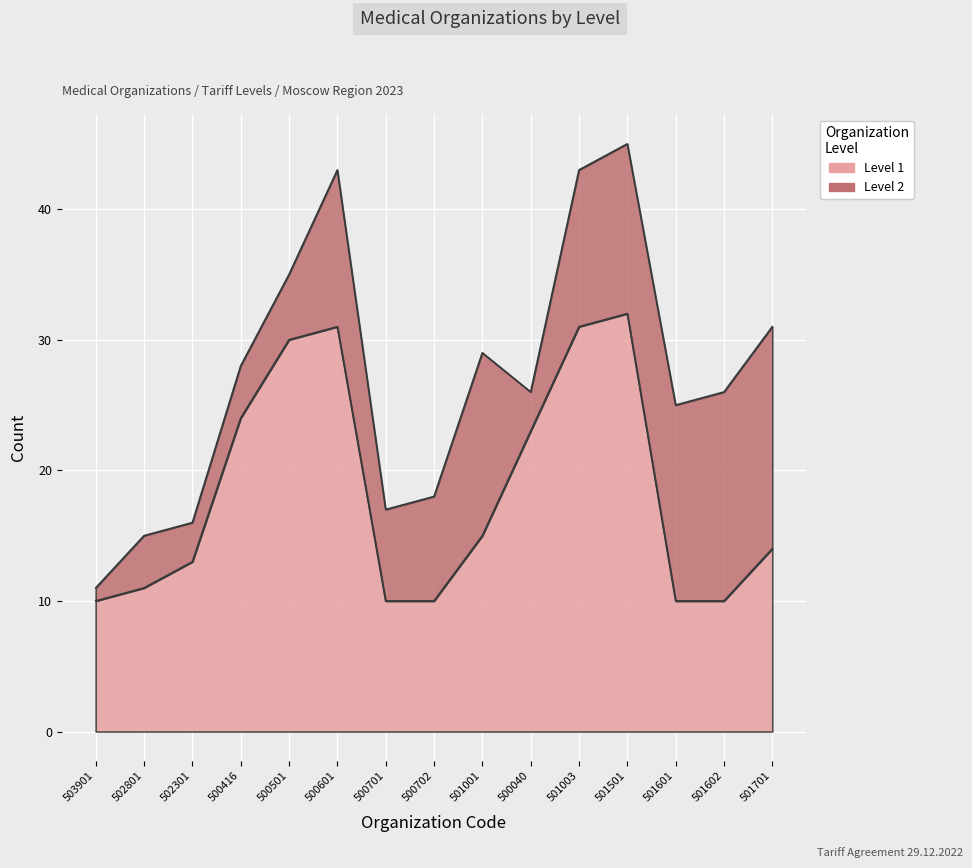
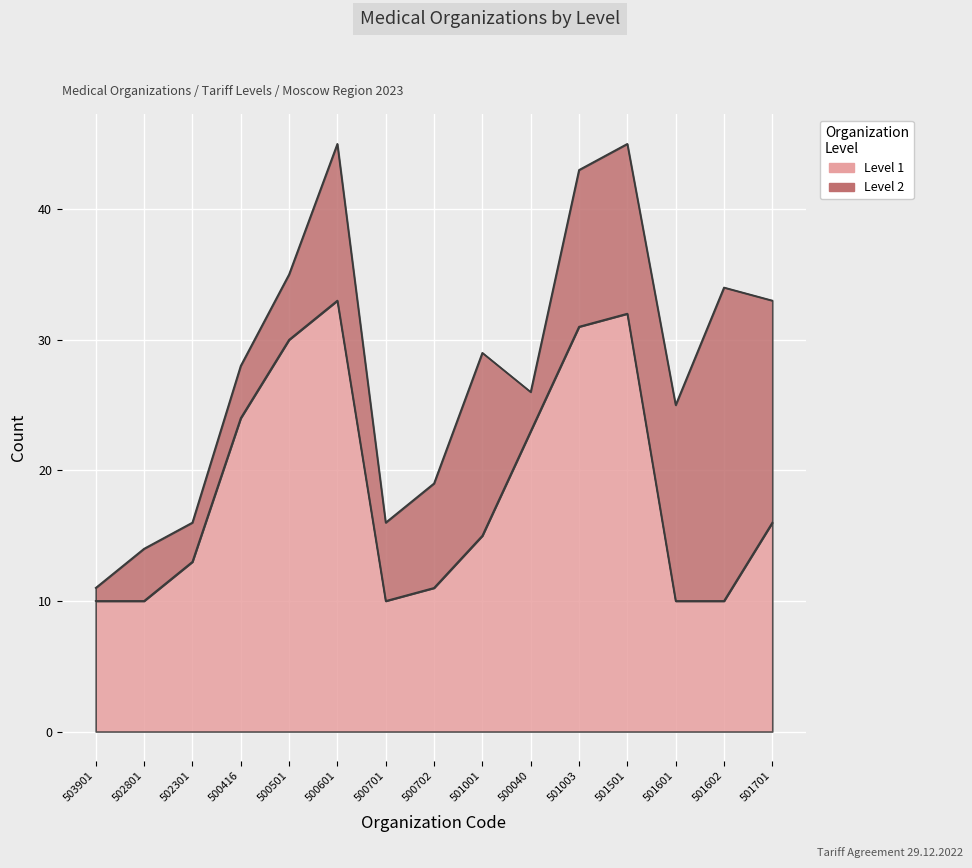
  {
    "Level 1": {
      "503901": 10,
-     "502801": 11,
+     "502801": 10,
      "502301": 13,
      "500416": 24,
      "500501": 30,
-     "500601": 31,
+     "500601": 33,
      "500701": 10,
-     "500702": 10,
+     "500702": 11,
      "501001": 15,
      "500040": 23,
      "501003": 31,
      "501501": 32,
      "501601": 10,
      "501602": 10,
-     "501701": 14
+     "501701": 16
    },
    "Level 2": {
      "503901": 1,
      "502801": 4,
      "502301": 3,
      "500416": 4,
      "500501": 5,
      "500601": 12,
-     "500701": 7,
+     "500701": 6,
      "500702": 8,
      "501001": 14,
      "500040": 3,
      "501003": 12,
      "501501": 13,
      "501601": 15,
-     "501602": 16,
+     "501602": 24,
      "501701": 17
    }
  }
